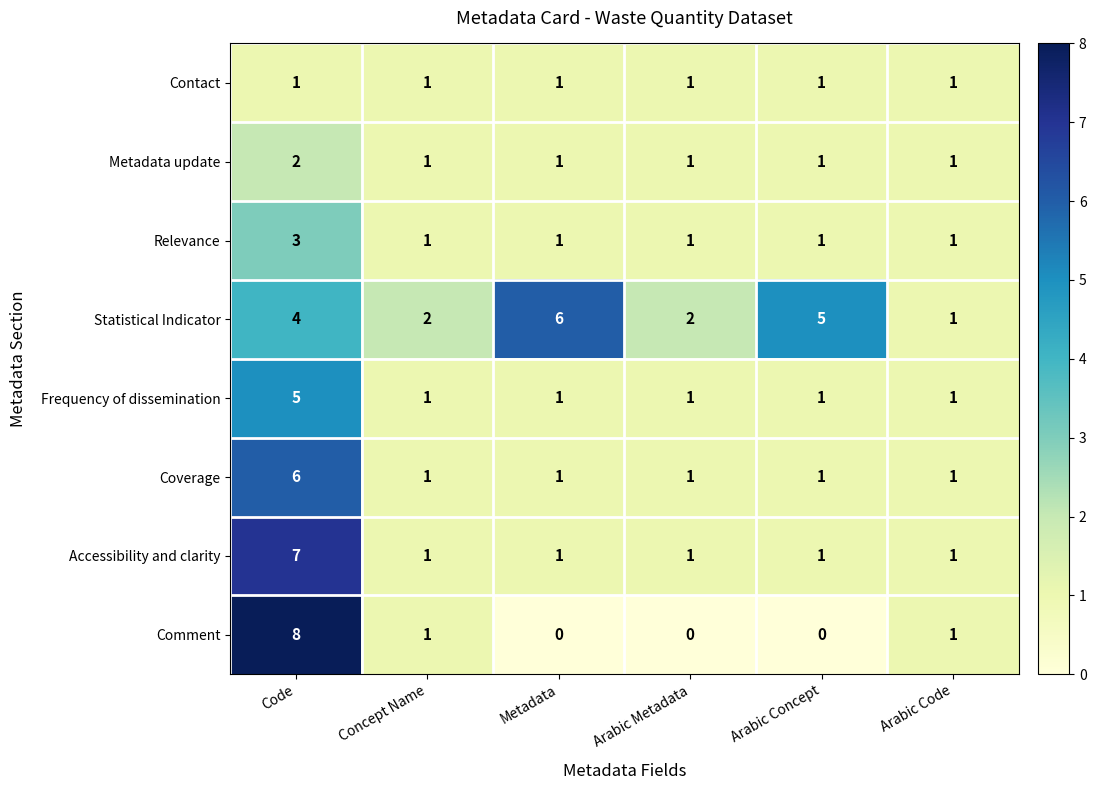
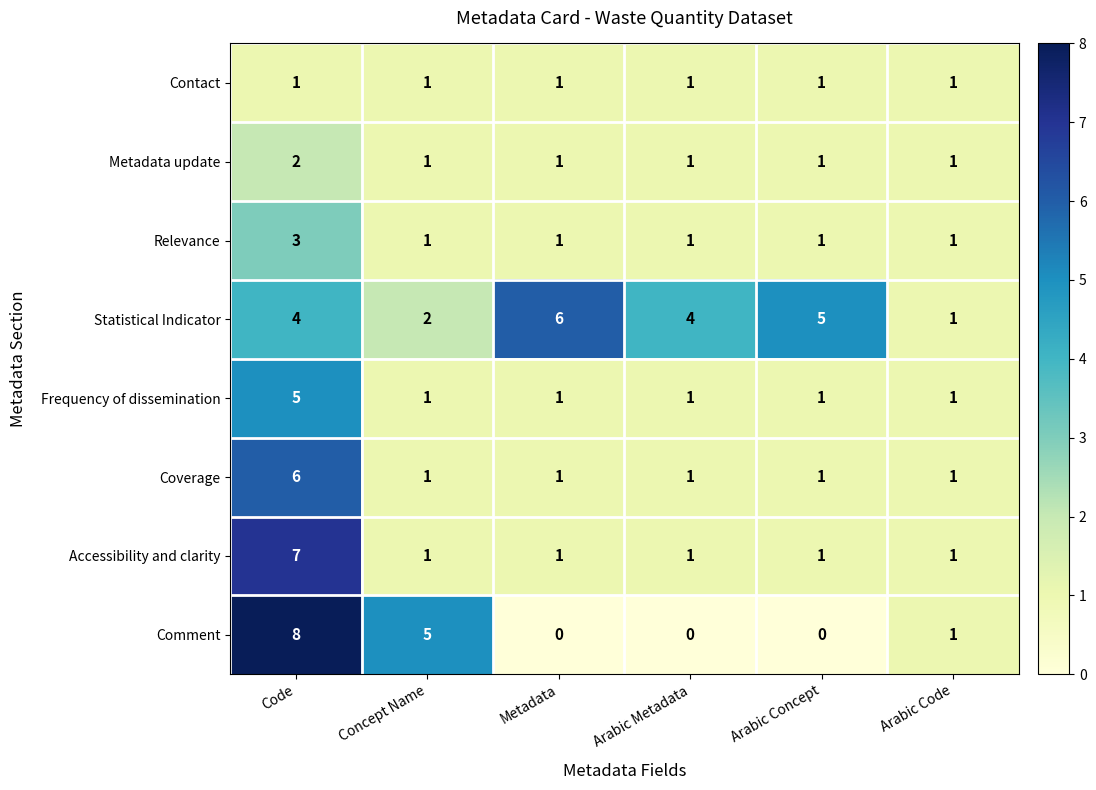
  {
    "Contact": {
      "Code": 1,
      "Concept Name": 1,
      "Metadata": 1,
      "Arabic Metadata": 1,
      "Arabic Concept": 1,
      "Arabic Code": 1
    },
    "Metadata update": {
      "Code": 2,
      "Concept Name": 1,
      "Metadata": 1,
      "Arabic Metadata": 1,
      "Arabic Concept": 1,
      "Arabic Code": 1
    },
    "Relevance": {
      "Code": 3,
      "Concept Name": 1,
      "Metadata": 1,
      "Arabic Metadata": 1,
      "Arabic Concept": 1,
      "Arabic Code": 1
    },
    "Statistical Indicator": {
      "Code": 4,
      "Concept Name": 2,
      "Metadata": 6,
-     "Arabic Metadata": 2,
+     "Arabic Metadata": 4,
      "Arabic Concept": 5,
      "Arabic Code": 1
    },
    "Frequency of dissemination": {
      "Code": 5,
      "Concept Name": 1,
      "Metadata": 1,
      "Arabic Metadata": 1,
      "Arabic Concept": 1,
      "Arabic Code": 1
    },
    "Coverage": {
      "Code": 6,
      "Concept Name": 1,
      "Metadata": 1,
      "Arabic Metadata": 1,
      "Arabic Concept": 1,
      "Arabic Code": 1
    },
    "Accessibility and clarity": {
      "Code": 7,
      "Concept Name": 1,
      "Metadata": 1,
      "Arabic Metadata": 1,
      "Arabic Concept": 1,
      "Arabic Code": 1
    },
    "Comment": {
      "Code": 8,
-     "Concept Name": 1,
+     "Concept Name": 5,
      "Metadata": 0,
      "Arabic Metadata": 0,
      "Arabic Concept": 0,
      "Arabic Code": 1
    }
  }
